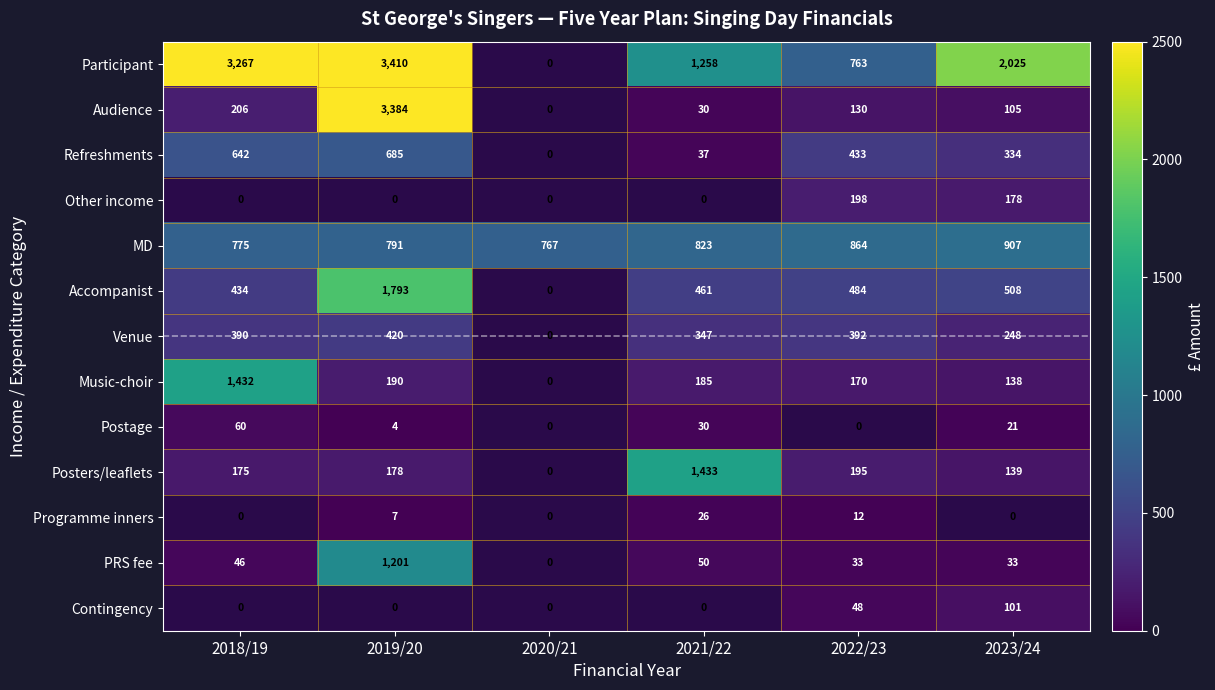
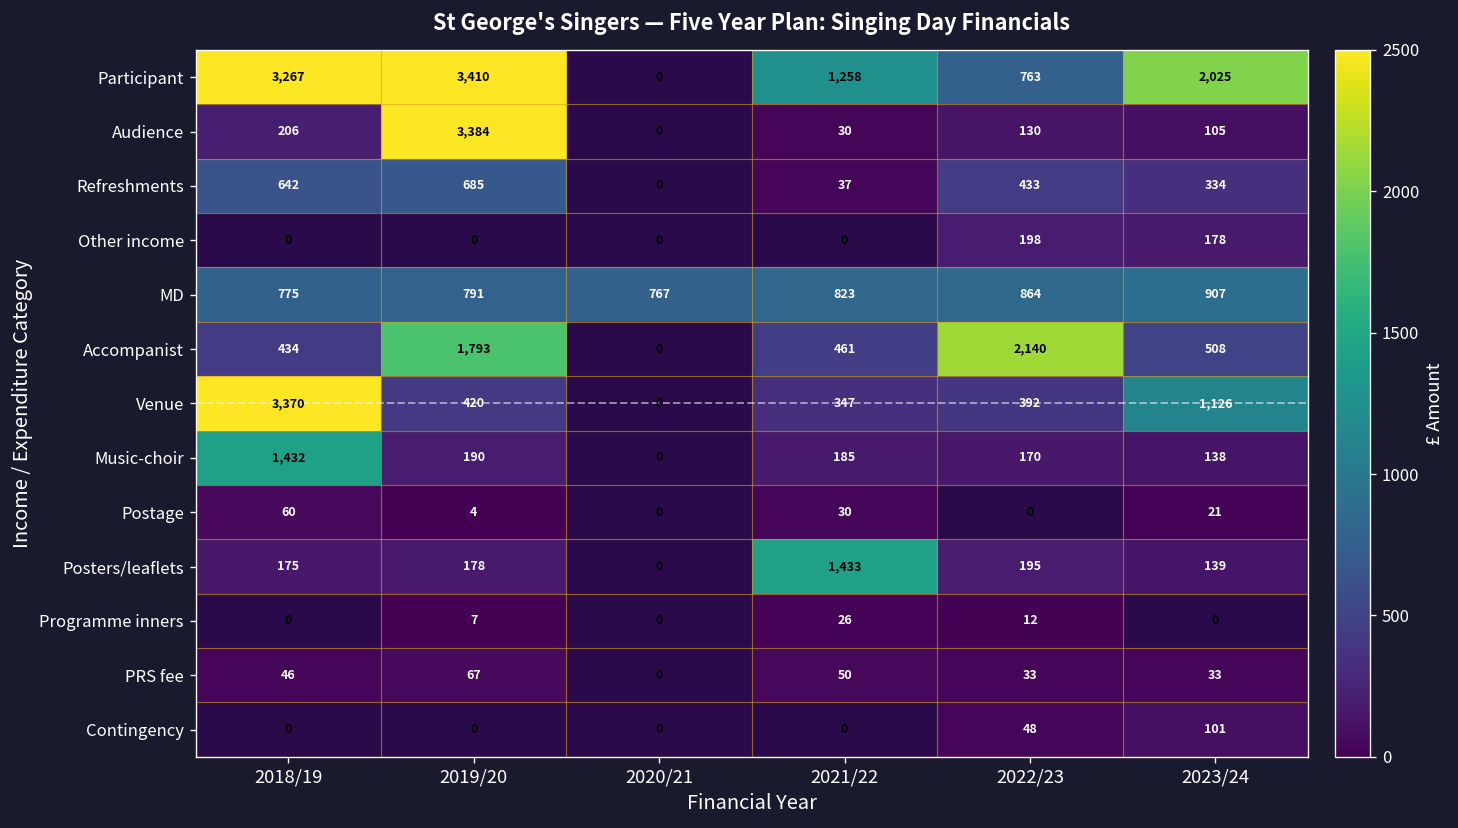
  {
    "Participant": {
      "2018/19": "3,267",
      "2019/20": "3,410",
      "2021/22": "1,258",
      "2022/23": "763",
      "2023/24": "2,025"
    },
    "Audience": {
      "2018/19": "206",
      "2019/20": "3,384",
      "2021/22": "30",
      "2022/23": "130",
      "2023/24": "105"
    },
    "Refreshments": {
      "2018/19": "642",
      "2019/20": "685",
      "2021/22": "37",
      "2022/23": "433",
      "2023/24": "334"
    },
    "Other income": {
      "2022/23": "198",
      "2023/24": "178"
    },
    "MD": {
      "2018/19": "775",
      "2019/20": "791",
      "2020/21": "767",
      "2021/22": "823",
      "2022/23": "864",
      "2023/24": "907"
    },
    "Accompanist": {
      "2018/19": "434",
      "2019/20": "1,793",
      "2021/22": "461",
-     "2022/23": "484",
+     "2022/23": "2,140",
      "2023/24": "508"
    },
    "Venue": {
-     "2018/19": "390",
+     "2018/19": "3,370",
      "2019/20": "420",
      "2021/22": "347",
      "2022/23": "392",
-     "2023/24": "248"
+     "2023/24": "1,126"
    },
    "Music-choir": {
      "2018/19": "1,432",
      "2019/20": "190",
      "2021/22": "185",
      "2022/23": "170",
      "2023/24": "138"
    },
    "Postage": {
      "2018/19": "60",
      "2019/20": "4",
      "2021/22": "30",
      "2023/24": "21"
    },
    "Posters/leaflets": {
      "2018/19": "175",
      "2019/20": "178",
      "2021/22": "1,433",
      "2022/23": "195",
      "2023/24": "139"
    },
    "Programme inners": {
      "2019/20": "7",
      "2021/22": "26",
      "2022/23": "12"
    },
    "PRS fee": {
      "2018/19": "46",
-     "2019/20": "1,201",
+     "2019/20": "67",
      "2021/22": "50",
      "2022/23": "33",
      "2023/24": "33"
    },
    "Contingency": {
      "2022/23": "48",
      "2023/24": "101"
    }
  }
